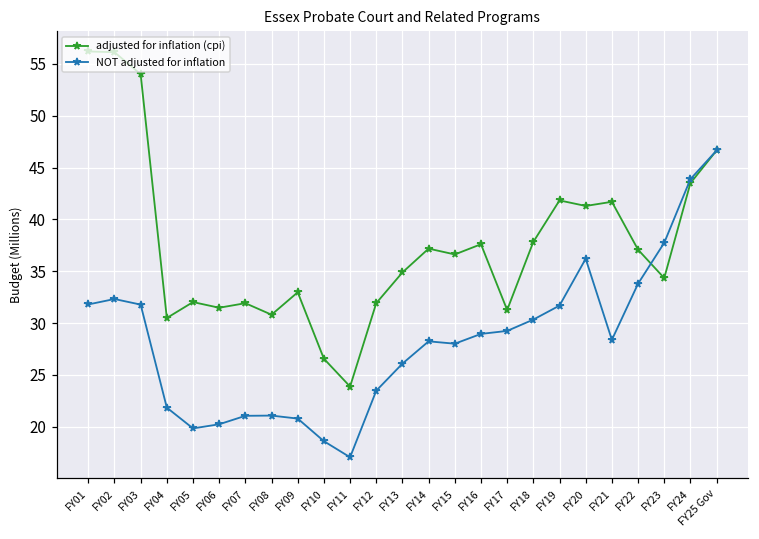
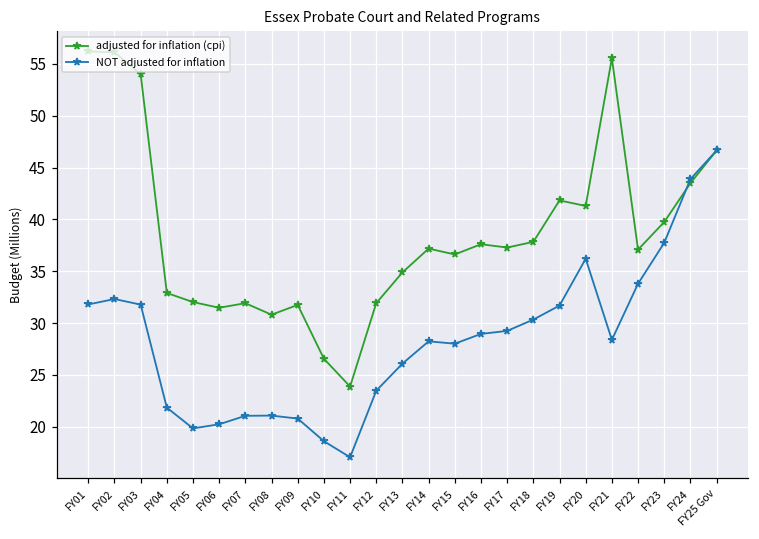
  {
    "adjusted for inflation (cpi)": {
-     "FY04": 30,
+     "FY04": 33,
      "FY05": 32,
      "FY06": 31,
      "FY07": 32,
      "FY08": 31,
-     "FY09": 33,
+     "FY09": 32,
      "FY10": 27,
      "FY11": 24,
      "FY12": 32,
      "FY13": 35,
      "FY14": 37,
      "FY15": 37,
      "FY16": 38,
-     "FY17": 31,
+     "FY17": 37,
      "FY18": 38,
      "FY19": 42,
      "FY20": 41,
-     "FY21": 42,
+     "FY21": 56,
      "FY22": 37,
-     "FY23": 34,
+     "FY23": 40,
      "FY24": 43
    },
    "NOT adjusted for inflation": {
      "FY01": 32,
      "FY02": 32,
      "FY03": 32,
      "FY04": 22,
      "FY05": 20,
      "FY06": 20,
      "FY07": 21,
      "FY08": 21,
      "FY09": 21,
      "FY10": 19,
      "FY11": 17,
      "FY12": 23,
      "FY13": 26,
      "FY14": 28,
      "FY15": 28,
      "FY16": 29,
      "FY17": 29,
      "FY18": 30,
      "FY19": 32,
      "FY20": 36,
      "FY21": 28,
      "FY22": 34,
      "FY23": 38,
      "FY24": 44
    }
  }
